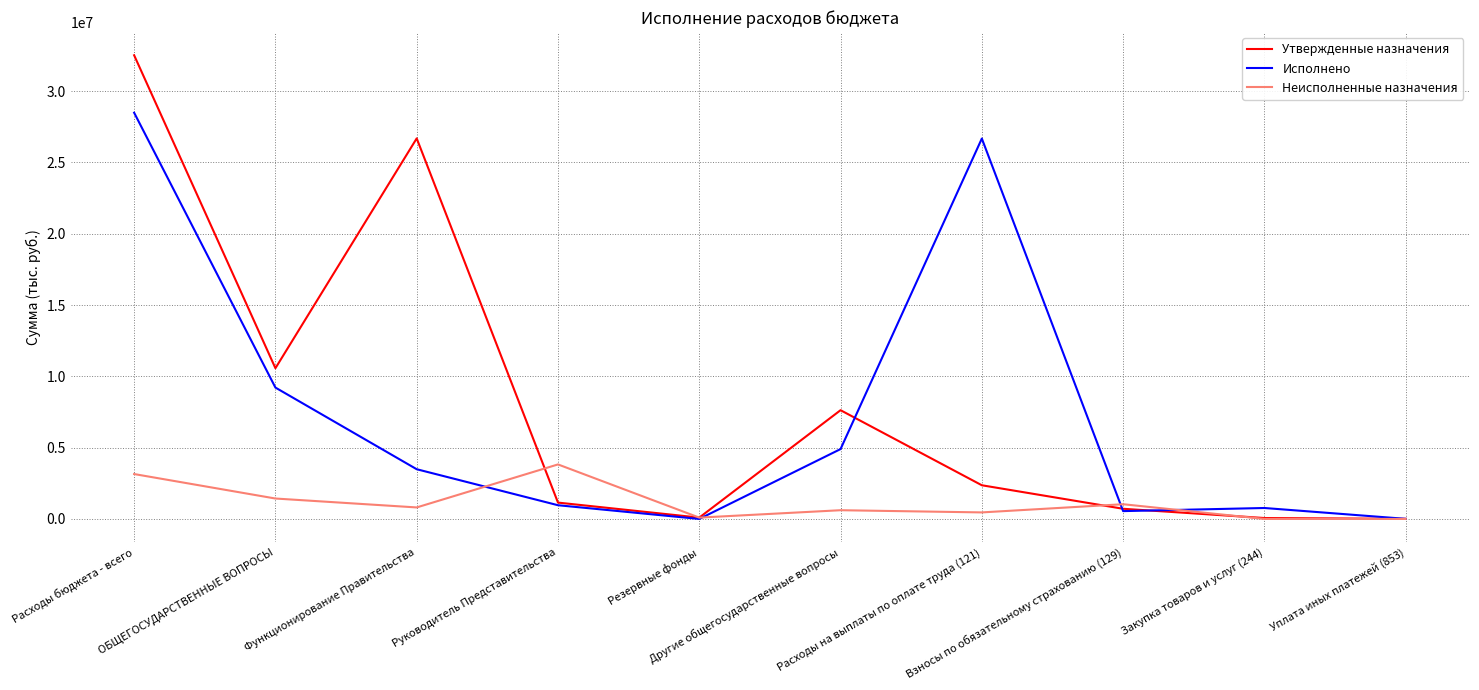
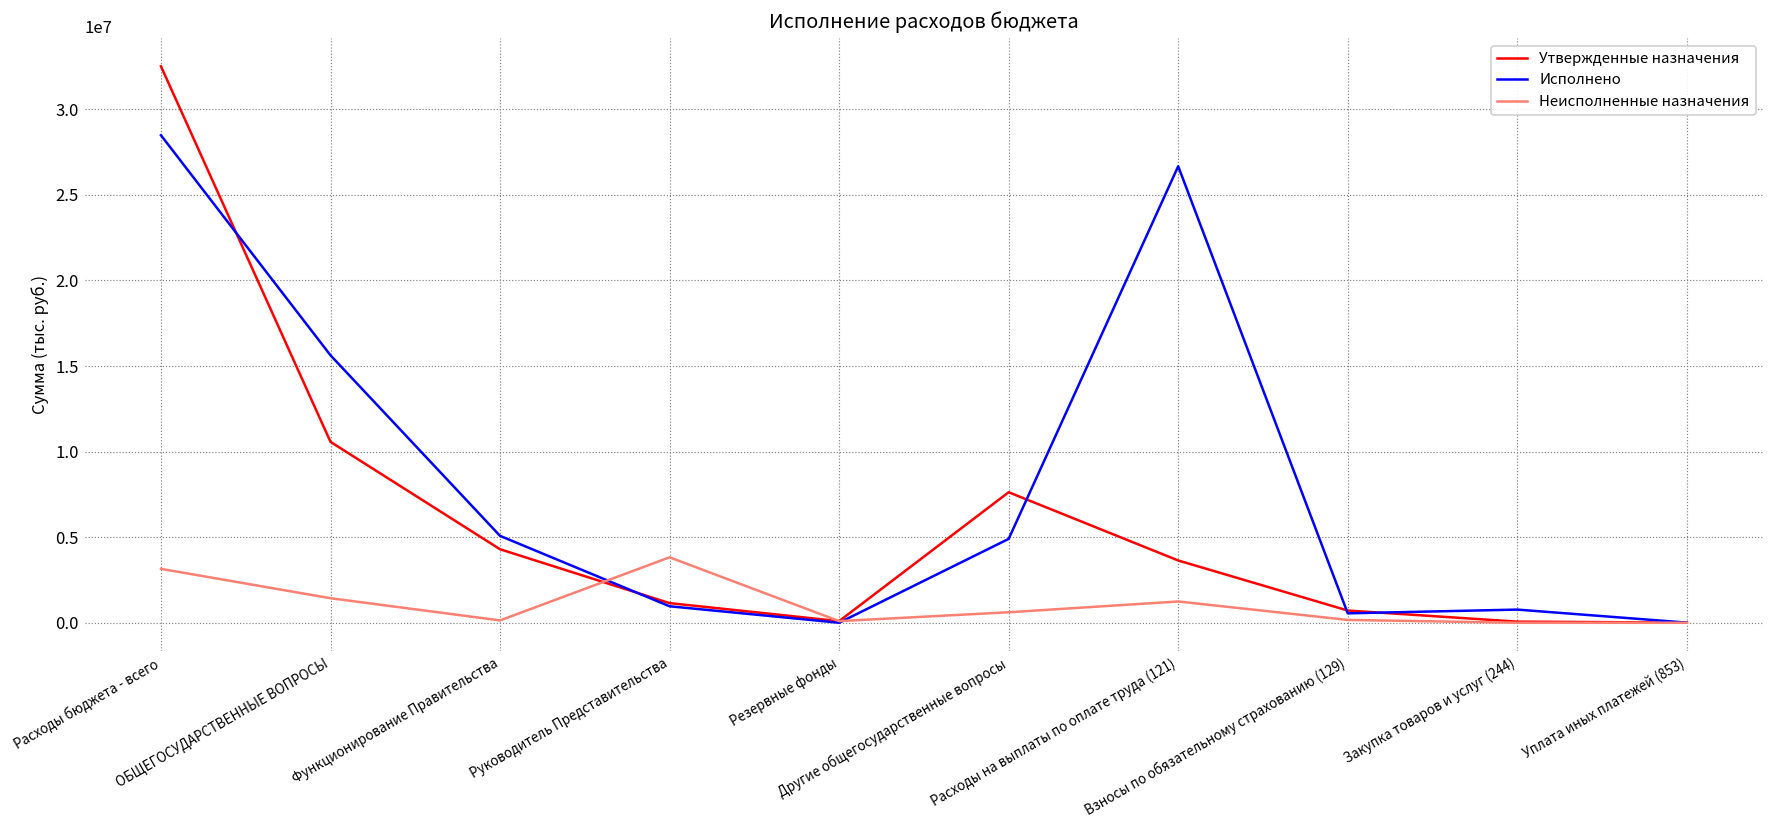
  {
    "Утвержденные назначения": {
      "Расходы бюджета - всего": 32500000,
      "ОБЩЕГОСУДАРСТВЕННЫЕ ВОПРОСЫ": 10600000,
-     "Функционирование Правительства": 26700000,
+     "Функционирование Правительства": 4300000,
      "Руководитель Представительства": 1100000,
      "Другие общегосударственные вопросы": 7600000,
-     "Расходы на выплаты по оплате труда (121)": 2400000
+     "Расходы на выплаты по оплате труда (121)": 3600000
    },
    "Исполнено": {
      "Расходы бюджета - всего": 28500000,
-     "ОБЩЕГОСУДАРСТВЕННЫЕ ВОПРОСЫ": 9200000,
-     "Функционирование Правительства": 3500000,
+     "ОБЩЕГОСУДАРСТВЕННЫЕ ВОПРОСЫ": 15600000,
+     "Функционирование Правительства": 5100000,
      "Руководитель Представительства": 1000000,
      "Другие общегосударственные вопросы": 4900000,
      "Расходы на выплаты по оплате труда (121)": 26700000,
      "Закупка товаров и услуг (244)": 800000
    },
    "Неисполненные назначения": {
      "Расходы бюджета - всего": 3100000,
      "ОБЩЕГОСУДАРСТВЕННЫЕ ВОПРОСЫ": 1400000,
-     "Функционирование Правительства": 800000,
+     "Функционирование Правительства": 100000,
      "Руководитель Представительства": 3800000,
      "Другие общегосударственные вопросы": 600000,
-     "Расходы на выплаты по оплате труда (121)": 500000,
-     "Взносы по обязательному страхованию (129)": 1000000
+     "Расходы на выплаты по оплате труда (121)": 1200000,
+     "Взносы по обязательному страхованию (129)": 200000
    }
  }
